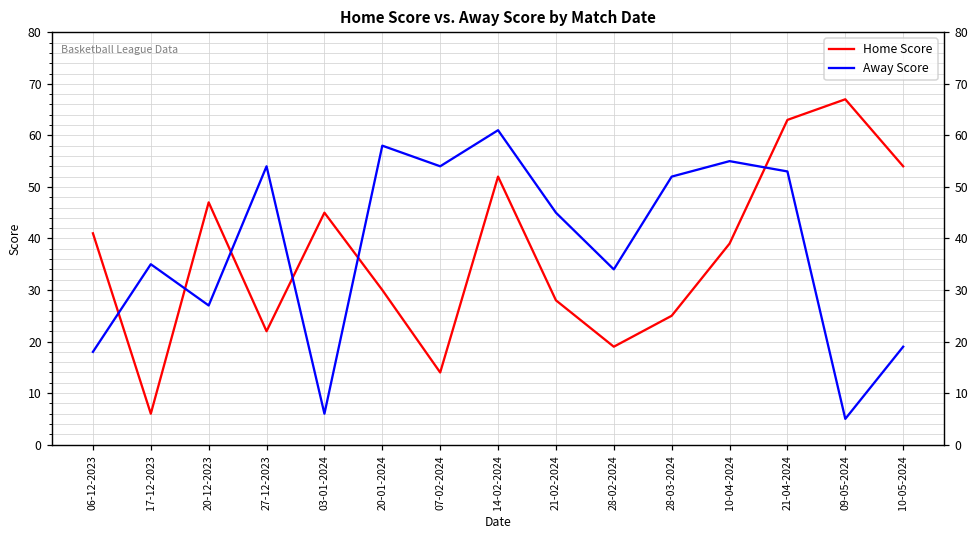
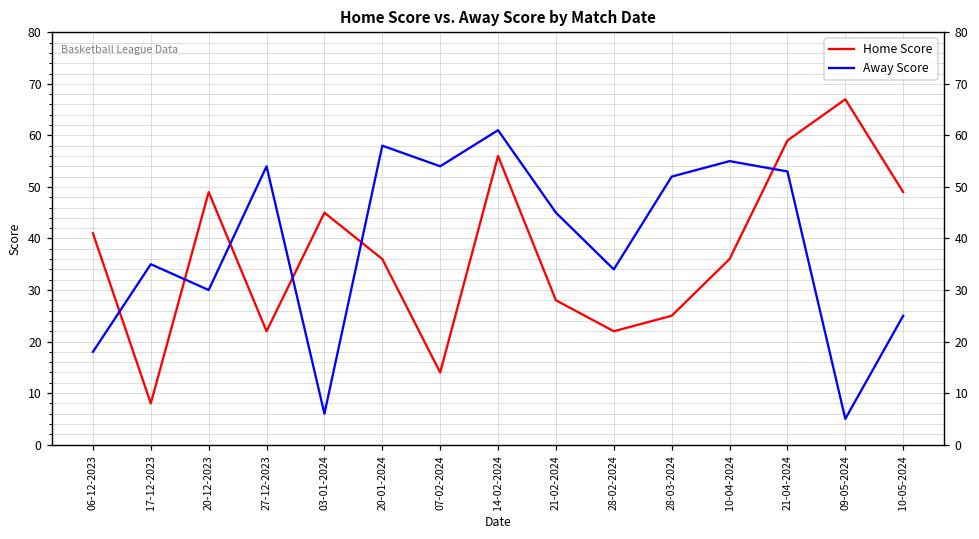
  {
    "Home Score": {
      "06-12-2023": 41,
-     "17-12-2023": 6,
-     "20-12-2023": 47,
+     "17-12-2023": 8,
+     "20-12-2023": 49,
      "27-12-2023": 22,
      "03-01-2024": 45,
-     "20-01-2024": 30,
+     "20-01-2024": 36,
      "07-02-2024": 14,
-     "14-02-2024": 52,
+     "14-02-2024": 56,
      "21-02-2024": 28,
-     "28-02-2024": 19,
+     "28-02-2024": 22,
      "28-03-2024": 25,
-     "10-04-2024": 39,
-     "21-04-2024": 63,
+     "10-04-2024": 36,
+     "21-04-2024": 59,
      "09-05-2024": 67,
-     "10-05-2024": 54
+     "10-05-2024": 49
    },
    "Away Score": {
      "06-12-2023": 18,
      "17-12-2023": 35,
-     "20-12-2023": 27,
+     "20-12-2023": 30,
      "27-12-2023": 54,
      "03-01-2024": 6,
      "20-01-2024": 58,
      "07-02-2024": 54,
      "14-02-2024": 61,
      "21-02-2024": 45,
      "28-02-2024": 34,
      "28-03-2024": 52,
      "10-04-2024": 55,
      "21-04-2024": 53,
      "09-05-2024": 5,
-     "10-05-2024": 19
+     "10-05-2024": 25
    }
  }
